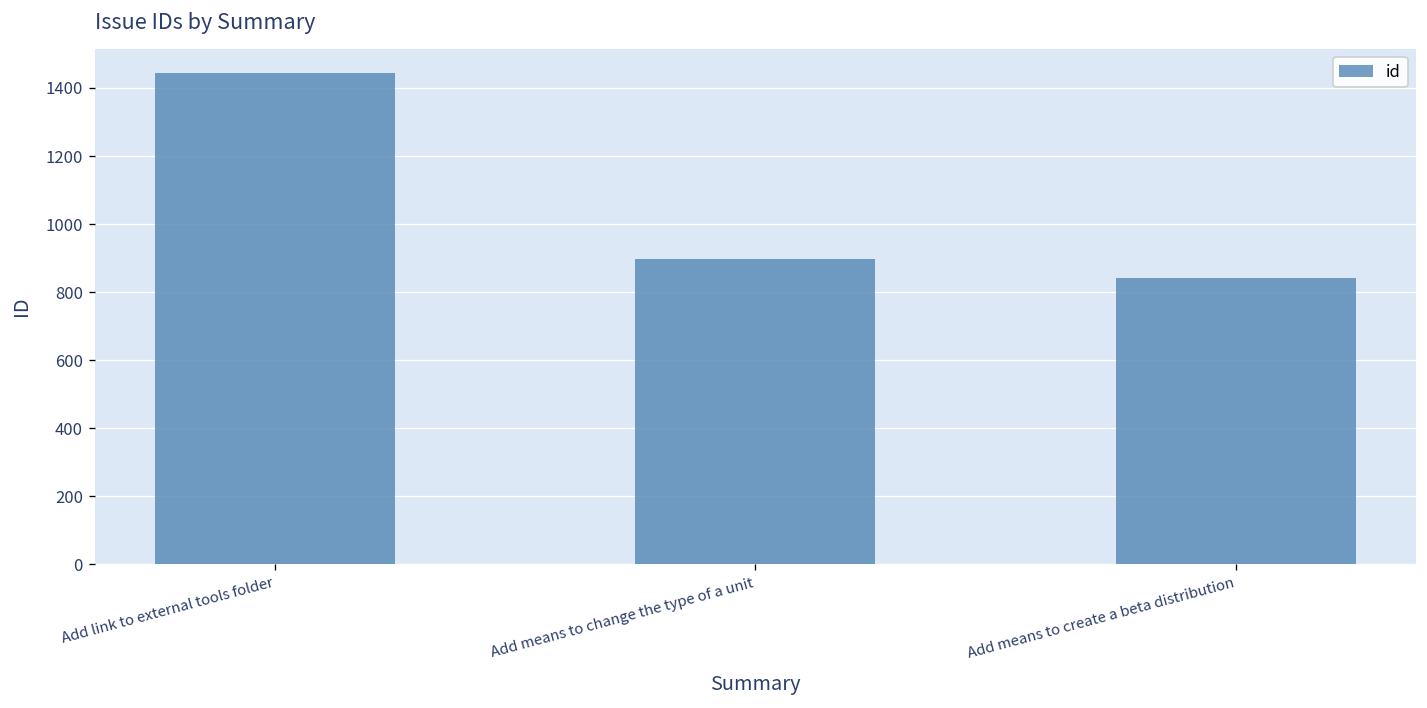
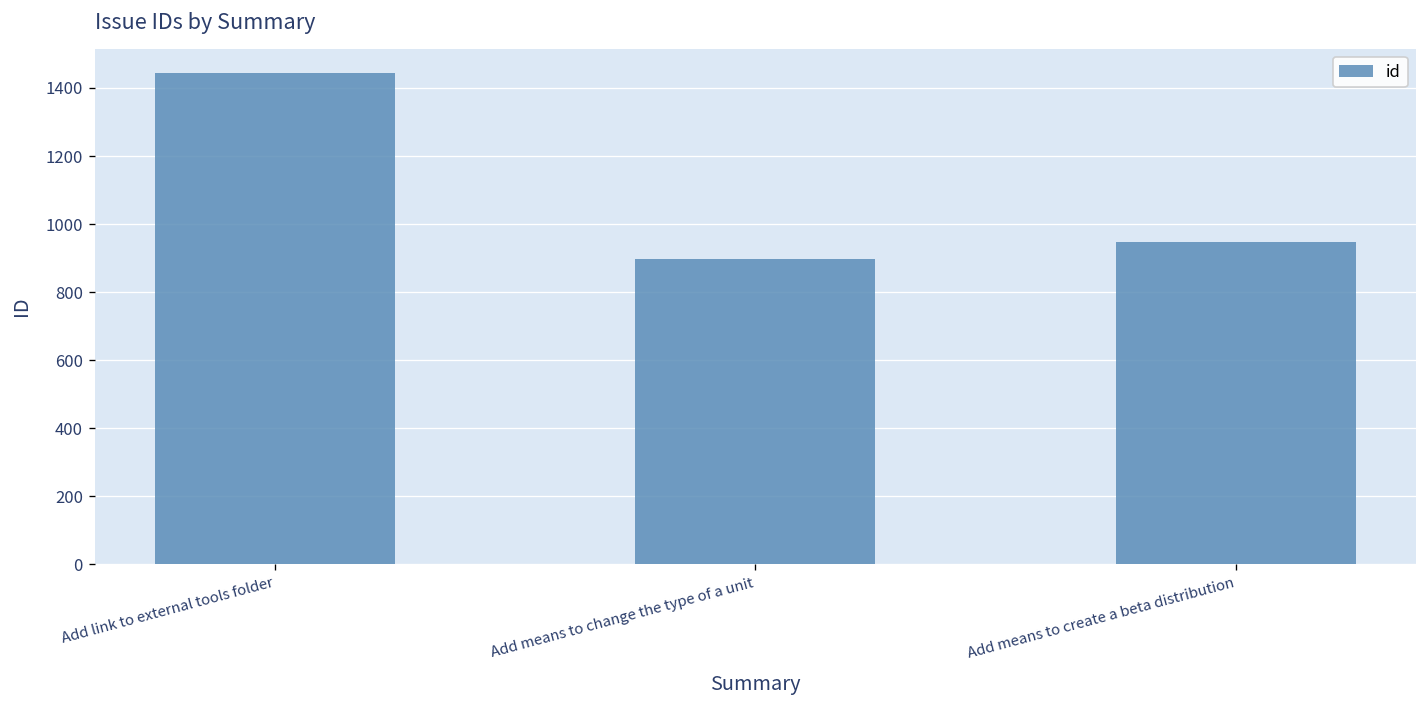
  {
    "Add link to external tools folder": 1440,
    "Add means to change the type of a unit": 900,
-   "Add means to create a beta distribution": 840
+   "Add means to create a beta distribution": 950
  }
